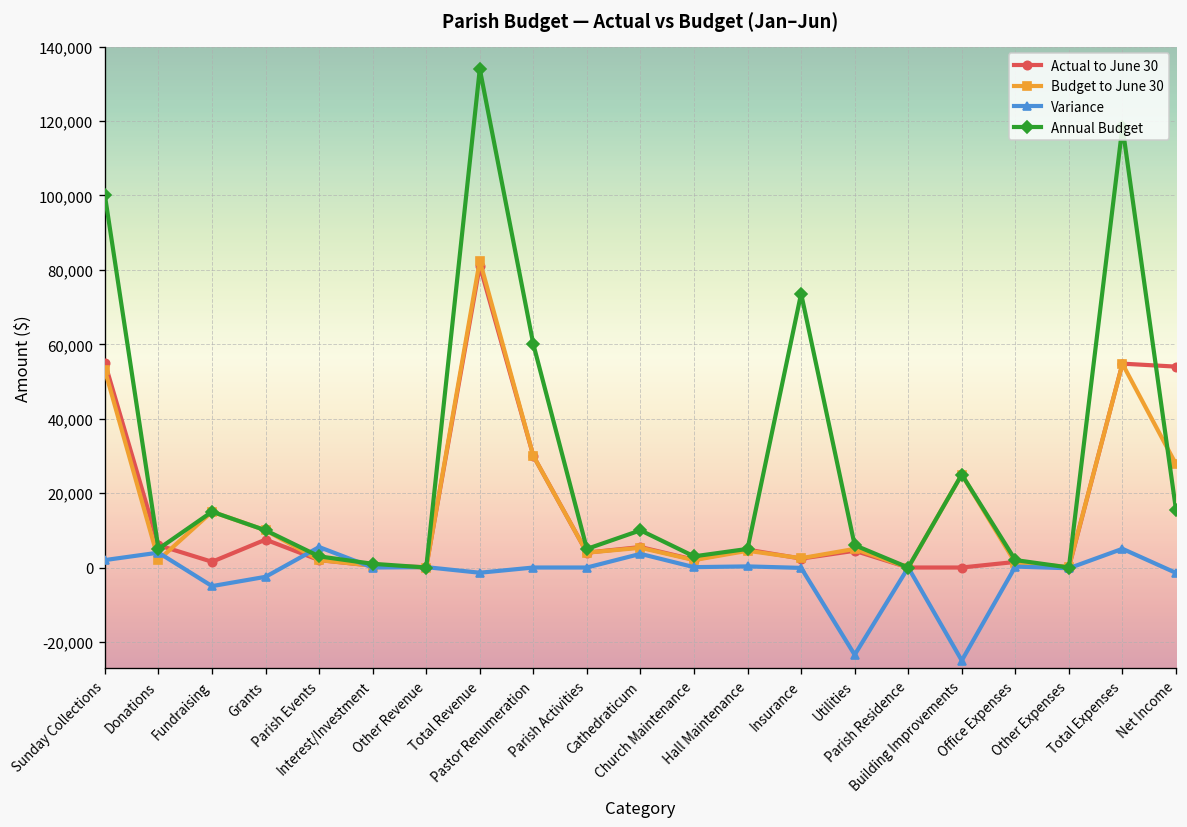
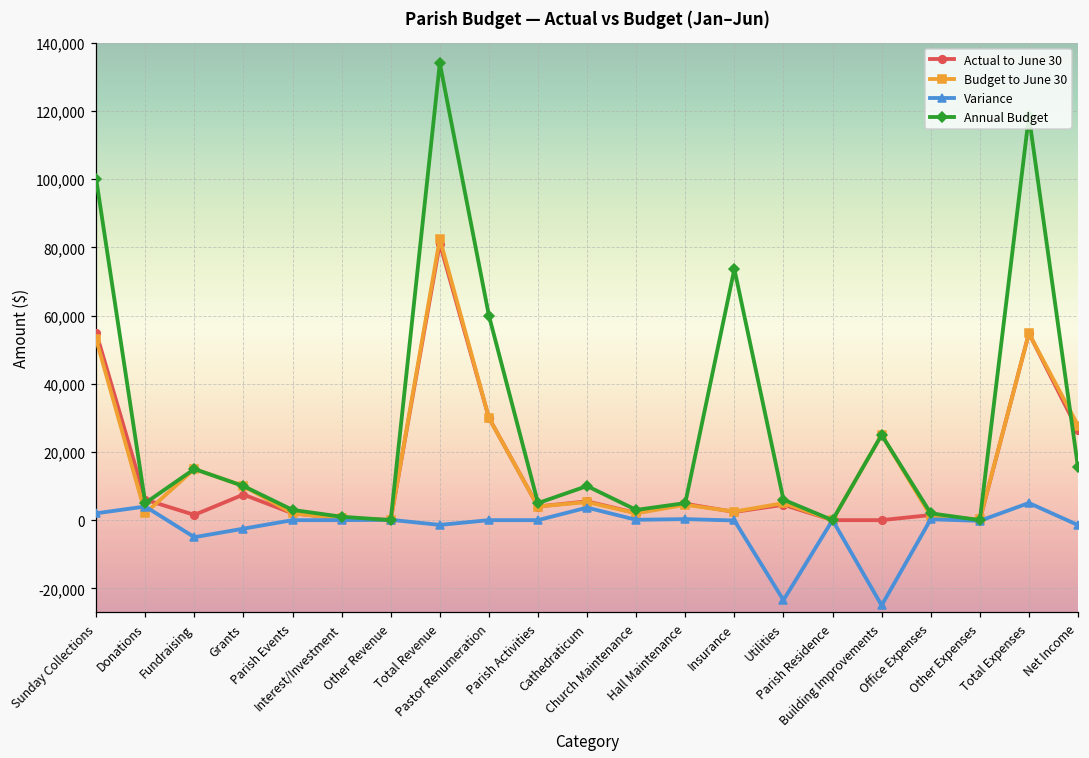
  {
    "Actual to June 30": {
      "Sunday Collections": "55,000",
      "Donations": "6,000",
      "Fundraising": "2,000",
      "Grants": "8,000",
      "Total Revenue": "81,000",
      "Building Improvements": "0",
-     "Net Income": "54,000"
+     "Net Income": "26,000"
    },
    "Budget to June 30": {
      "Sunday Collections": "53,000",
      "Donations": "2,000",
      "Total Revenue": "83,000",
      "Net Income": "28,000"
    },
    "Variance": {
      "Sunday Collections": "2,000",
      "Donations": "4,000",
      "Fundraising": "-5,000",
      "Grants": "-3,000",
-     "Parish Events": "5,000",
+     "Parish Events": "0",
      "Total Revenue": "-1,000",
      "Pastor Renumeration": "0",
      "Parish Activities": "0",
      "Cathedraticum": "4,000",
      "Church Maintenance": "0",
      "Hall Maintenance": "0",
      "Insurance": "0",
      "Utilities": "-23,000",
      "Building Improvements": "-25,000",
      "Office Expenses": "0",
      "Total Expenses": "5,000",
      "Net Income": "-1,000"
    },
    "Annual Budget": {
      "Sunday Collections": "100,000",
      "Donations": "5,000",
      "Parish Events": "3,000",
      "Total Revenue": "134,000",
      "Pastor Renumeration": "60,000",
      "Parish Activities": "5,000",
      "Cathedraticum": "10,000",
      "Church Maintenance": "3,000",
      "Insurance": "74,000",
      "Utilities": "6,000",
      "Net Income": "16,000"
    }
  }
